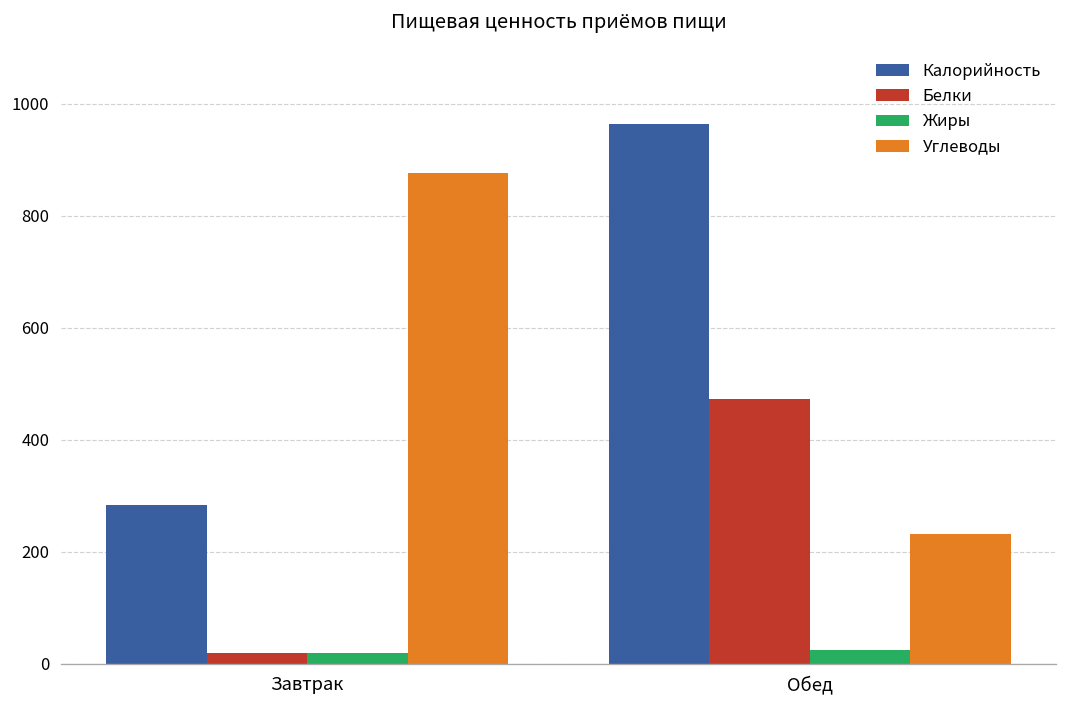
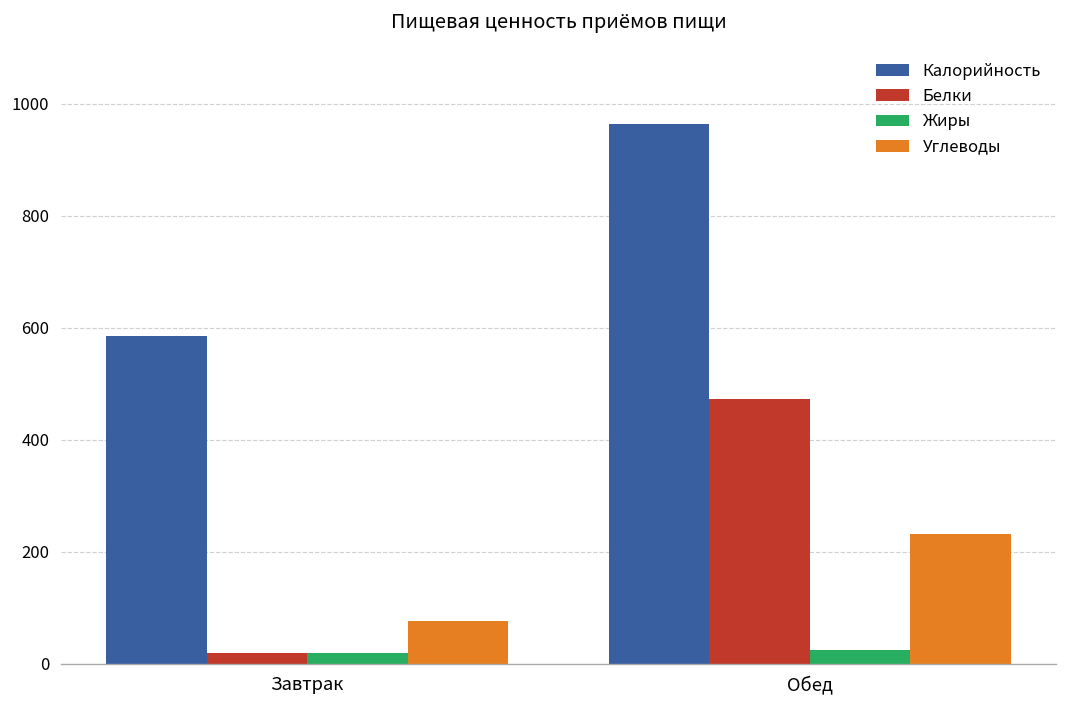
  {
    "Калорийность": {
-     "Завтрак": 280,
+     "Завтрак": 590,
      "Обед": 960
    },
    "Белки": {
      "Завтрак": 20,
      "Обед": 470
    },
    "Жиры": {
      "Завтрак": 20,
      "Обед": 30
    },
    "Углеводы": {
-     "Завтрак": 880,
+     "Завтрак": 80,
      "Обед": 230
    }
  }
